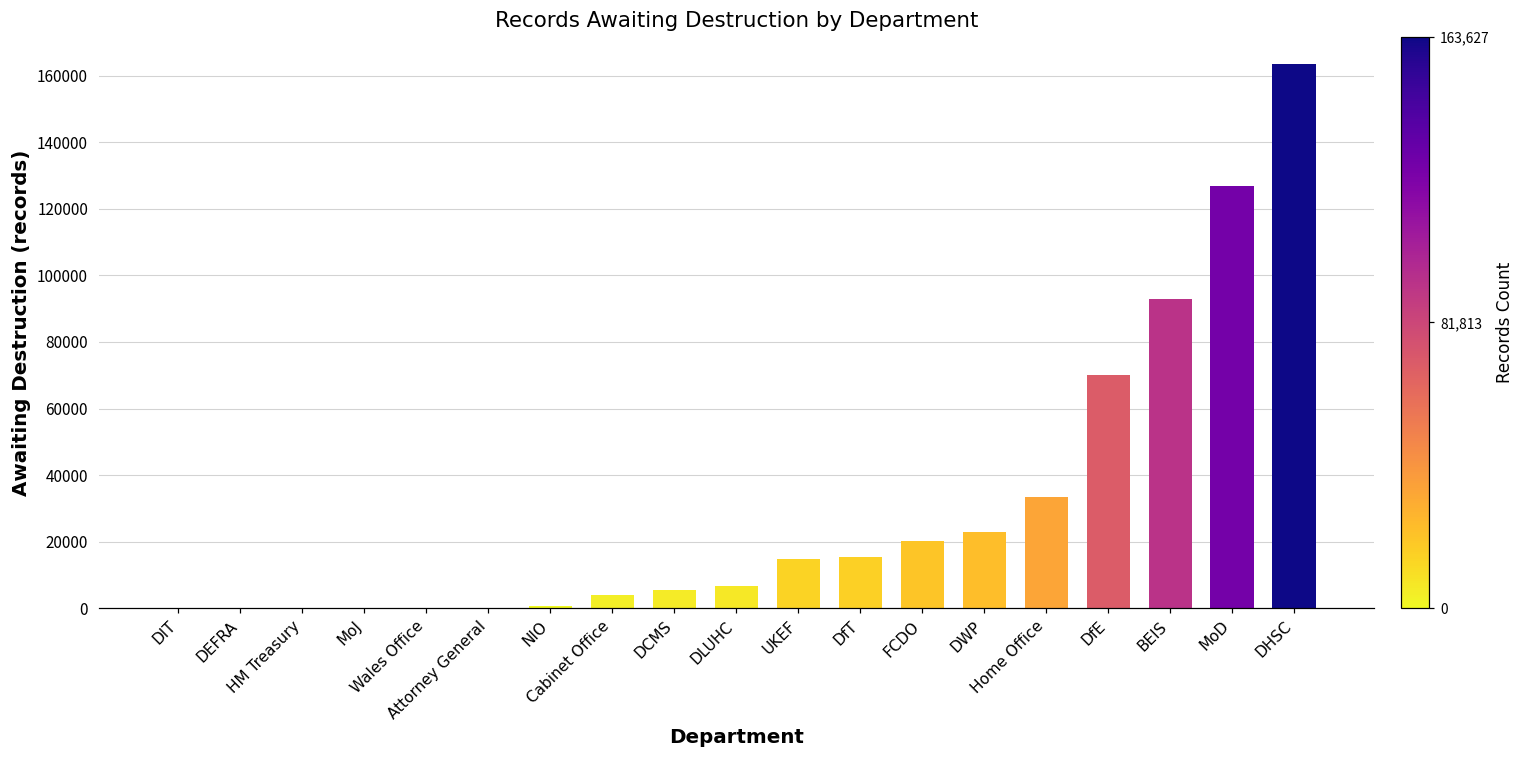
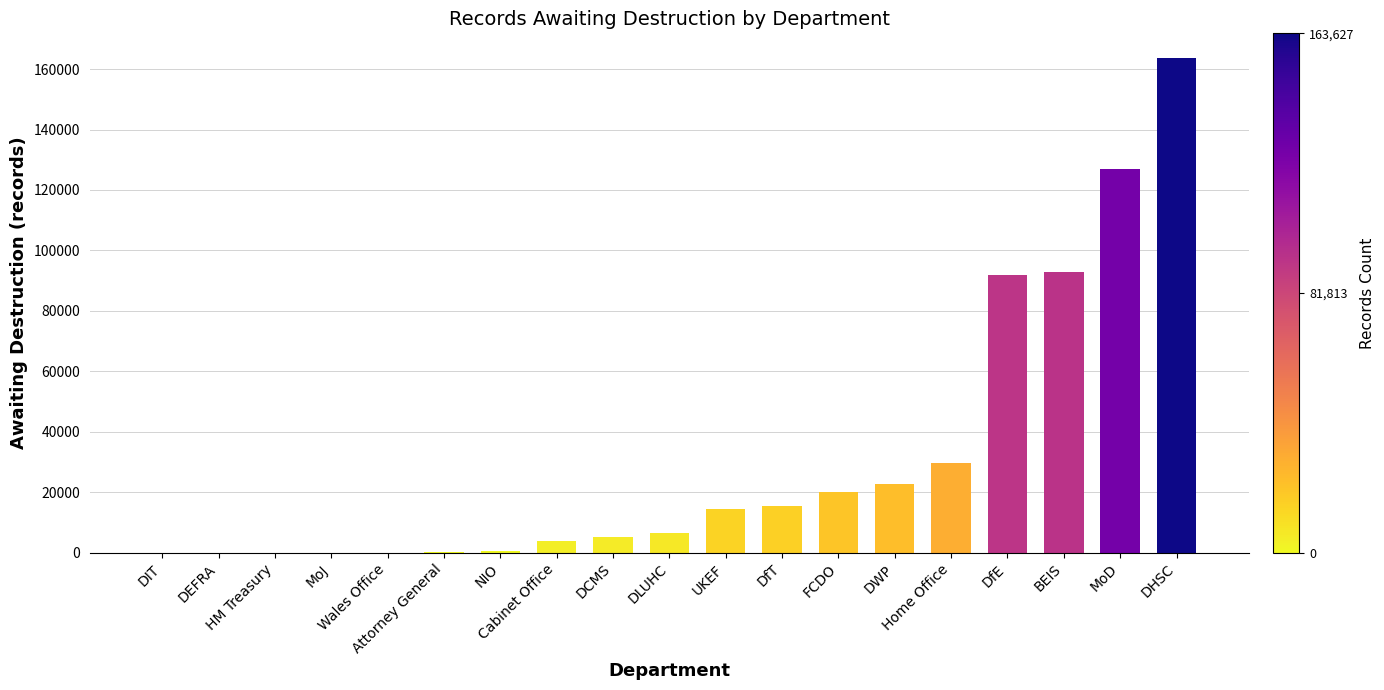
  {
    "DIT": 0,
    "DEFRA": 0,
    "HM Treasury": 0,
    "MoJ": 0,
    "Wales Office": 0,
    "Cabinet Office": 4000,
    "DCMS": 5000,
    "DLUHC": 7000,
    "UKEF": 15000,
    "DfT": 15000,
    "FCDO": 20000,
    "DWP": 23000,
-   "Home Office": 33000,
-   "DfE": 70000,
+   "Home Office": 30000,
+   "DfE": 92000,
    "BEIS": 93000,
    "MoD": 127000,
    "DHSC": 164000
  }
